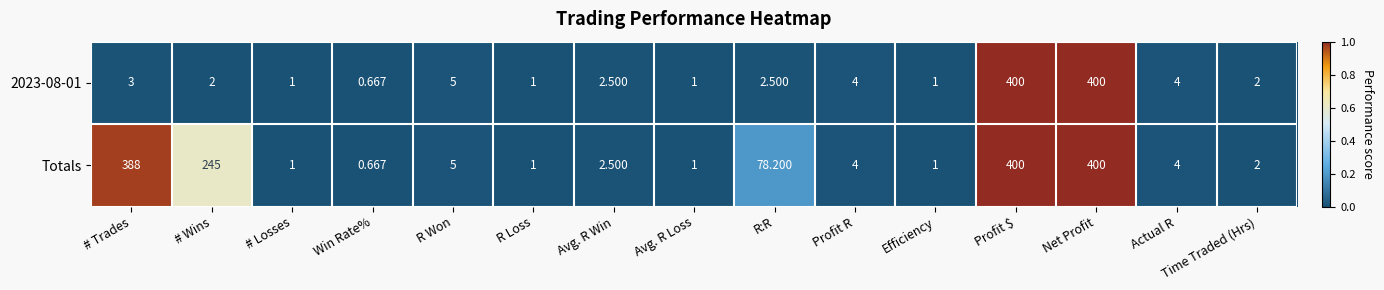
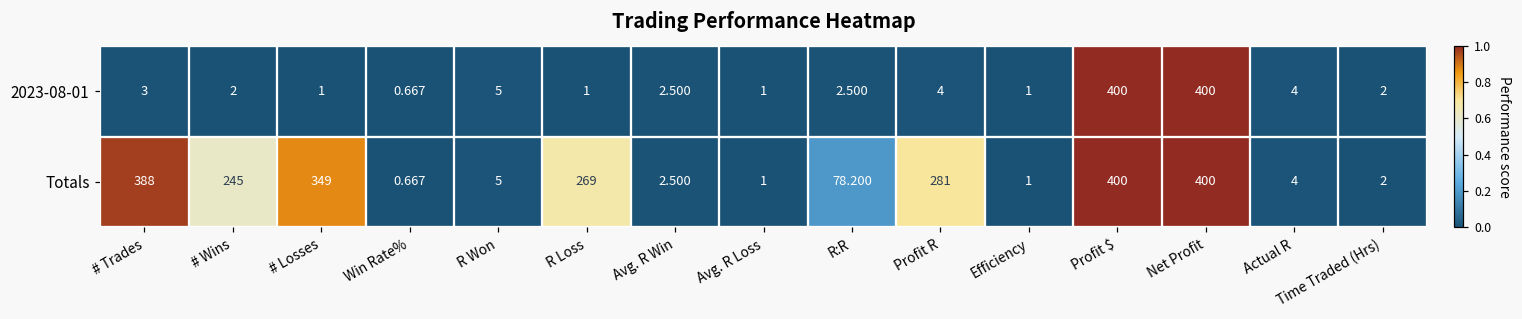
  {
    "2023-08-01": {
      "# Trades": 3,
      "# Wins": 2,
      "# Losses": 1,
      "Win Rate%": 0.667,
      "R Won": 5,
      "R Loss": 1,
      "Avg. R Win": 2.500,
      "Avg. R Loss": 1,
      "R:R": 2.500,
      "Profit R": 4,
      "Efficiency": 1,
      "Profit $": 400,
      "Net Profit": 400,
      "Actual R": 4,
      "Time Traded (Hrs)": 2
    },
    "Totals": {
      "# Trades": 388,
      "# Wins": 245,
-     "# Losses": 1,
+     "# Losses": 349,
      "Win Rate%": 0.667,
      "R Won": 5,
-     "R Loss": 1,
+     "R Loss": 269,
      "Avg. R Win": 2.500,
      "Avg. R Loss": 1,
      "R:R": 78.200,
-     "Profit R": 4,
+     "Profit R": 281,
      "Efficiency": 1,
      "Profit $": 400,
      "Net Profit": 400,
      "Actual R": 4,
      "Time Traded (Hrs)": 2
    }
  }
